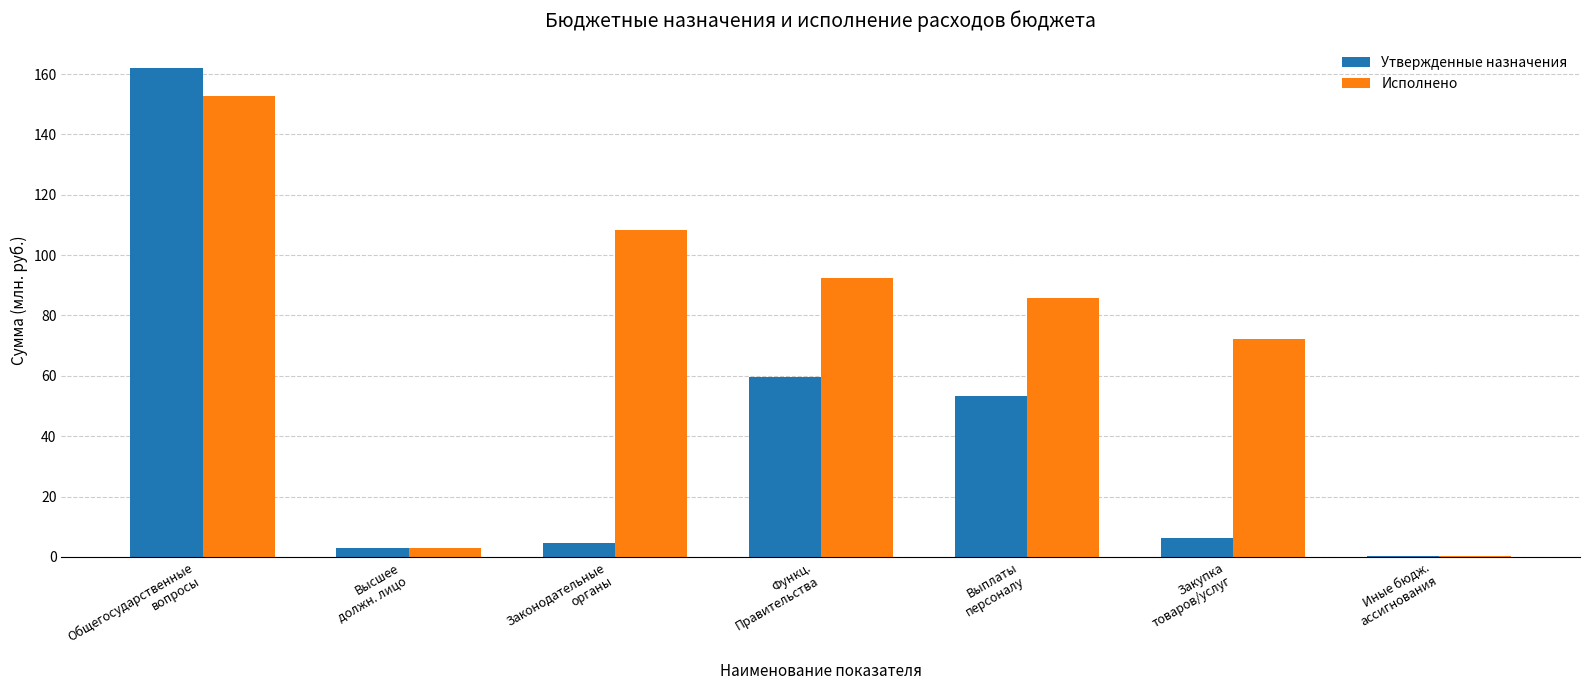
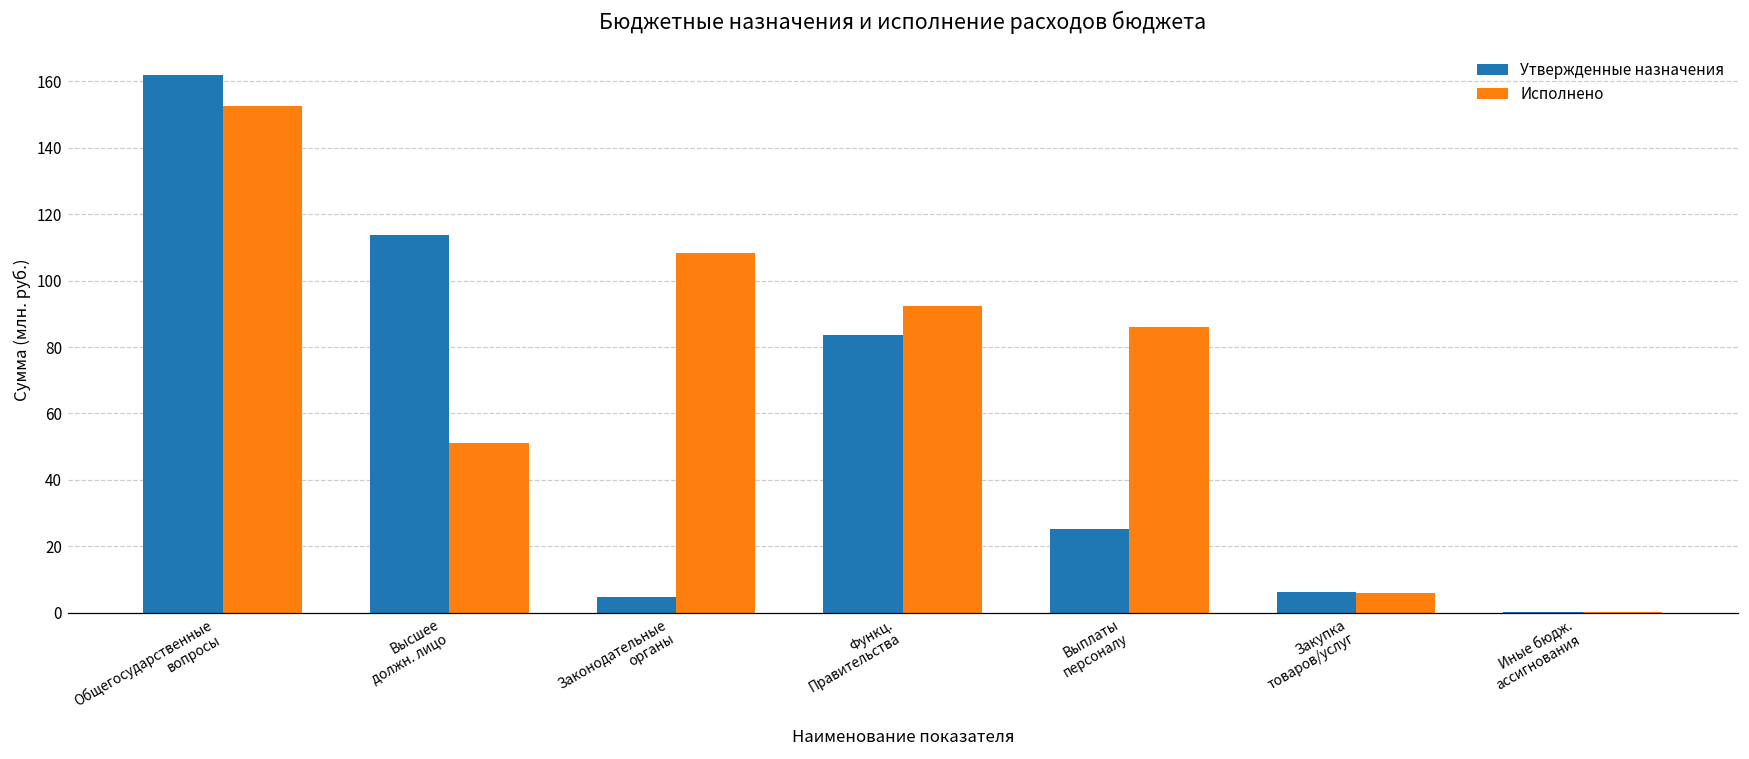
  {
    "Утвержденные назначения": {
      "Общегосударственные вопросы": 162,
-     "Высшее должн. лицо": 3,
+     "Высшее должн. лицо": 114,
      "Законодательные органы": 5,
-     "Функц. Правительства": 60,
-     "Выплаты персоналу": 53,
+     "Функц. Правительства": 84,
+     "Выплаты персоналу": 25,
      "Закупка товаров/услуг": 6
    },
    "Исполнено": {
      "Общегосударственные вопросы": 153,
-     "Высшее должн. лицо": 3,
+     "Высшее должн. лицо": 51,
      "Законодательные органы": 108,
      "Функц. Правительства": 92,
      "Выплаты персоналу": 86,
-     "Закупка товаров/услуг": 72
+     "Закупка товаров/услуг": 6
    }
  }
